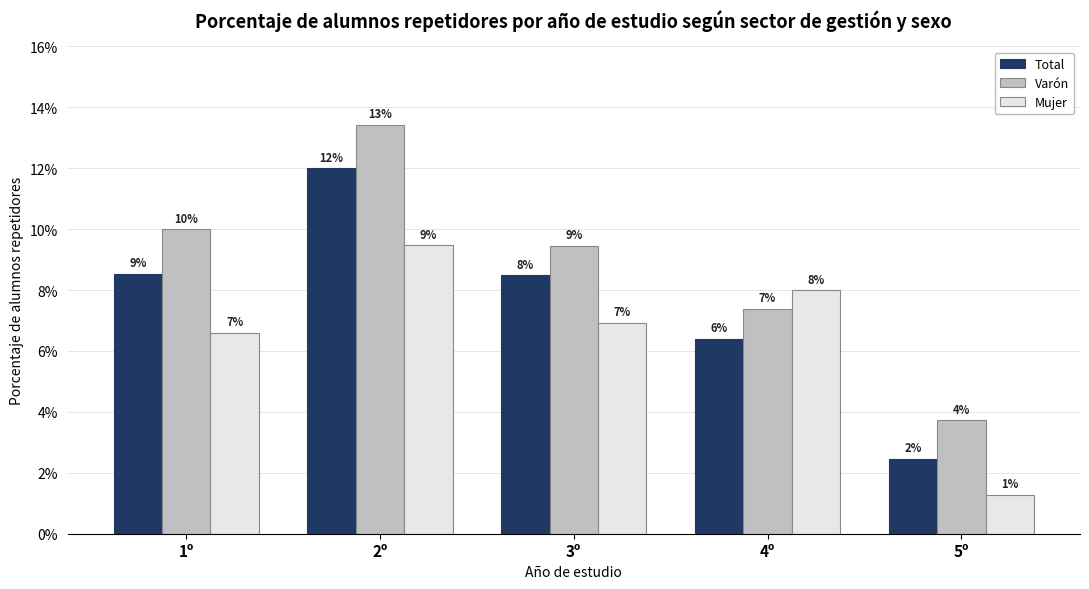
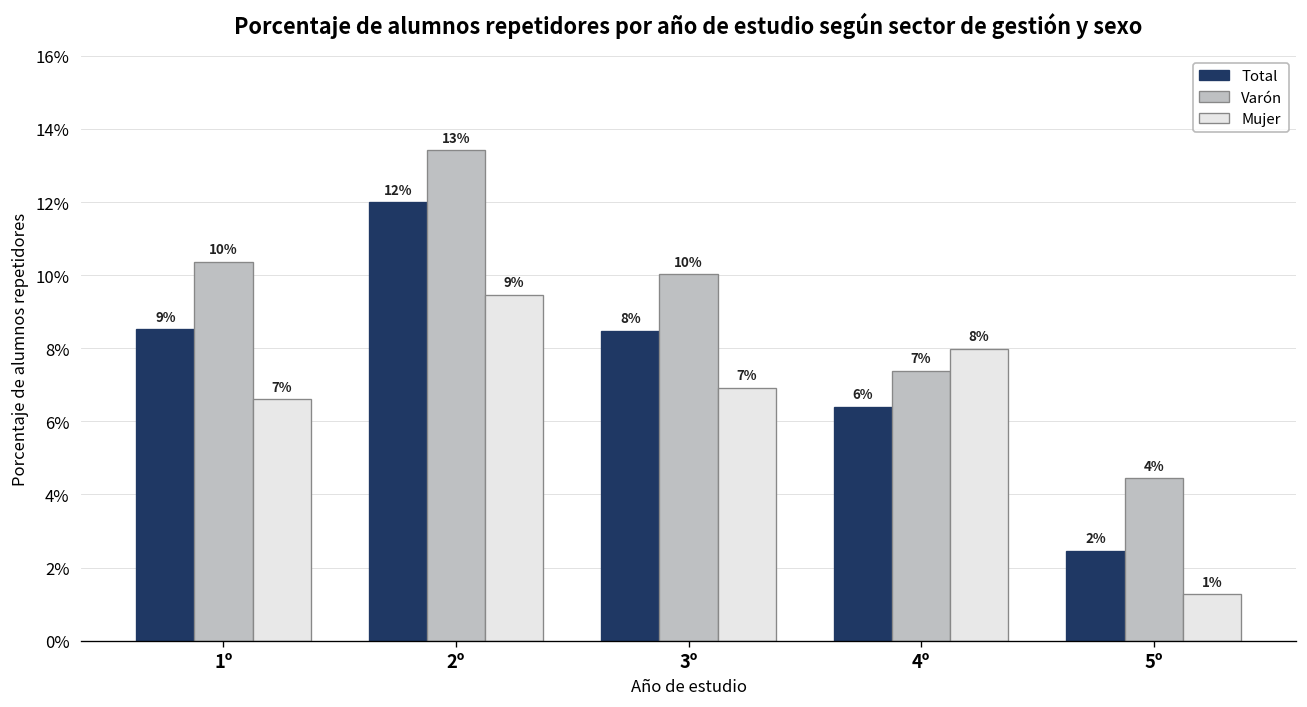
  {
    "Total": {
      "1º": "9%",
      "2º": "12%",
      "3º": "8%",
      "4º": "6%",
      "5º": "2%"
    },
    "Varón": {
-     "1º": "10.0%",
+     "1º": "10.4%",
      "2º": "13%",
-     "3º": "9%",
+     "3º": "10%",
      "4º": "7%",
-     "5º": "3.7%"
+     "5º": "4.4%"
    },
    "Mujer": {
      "1º": "7%",
      "2º": "9%",
      "3º": "7%",
      "4º": "8%",
      "5º": "1%"
    }
  }
